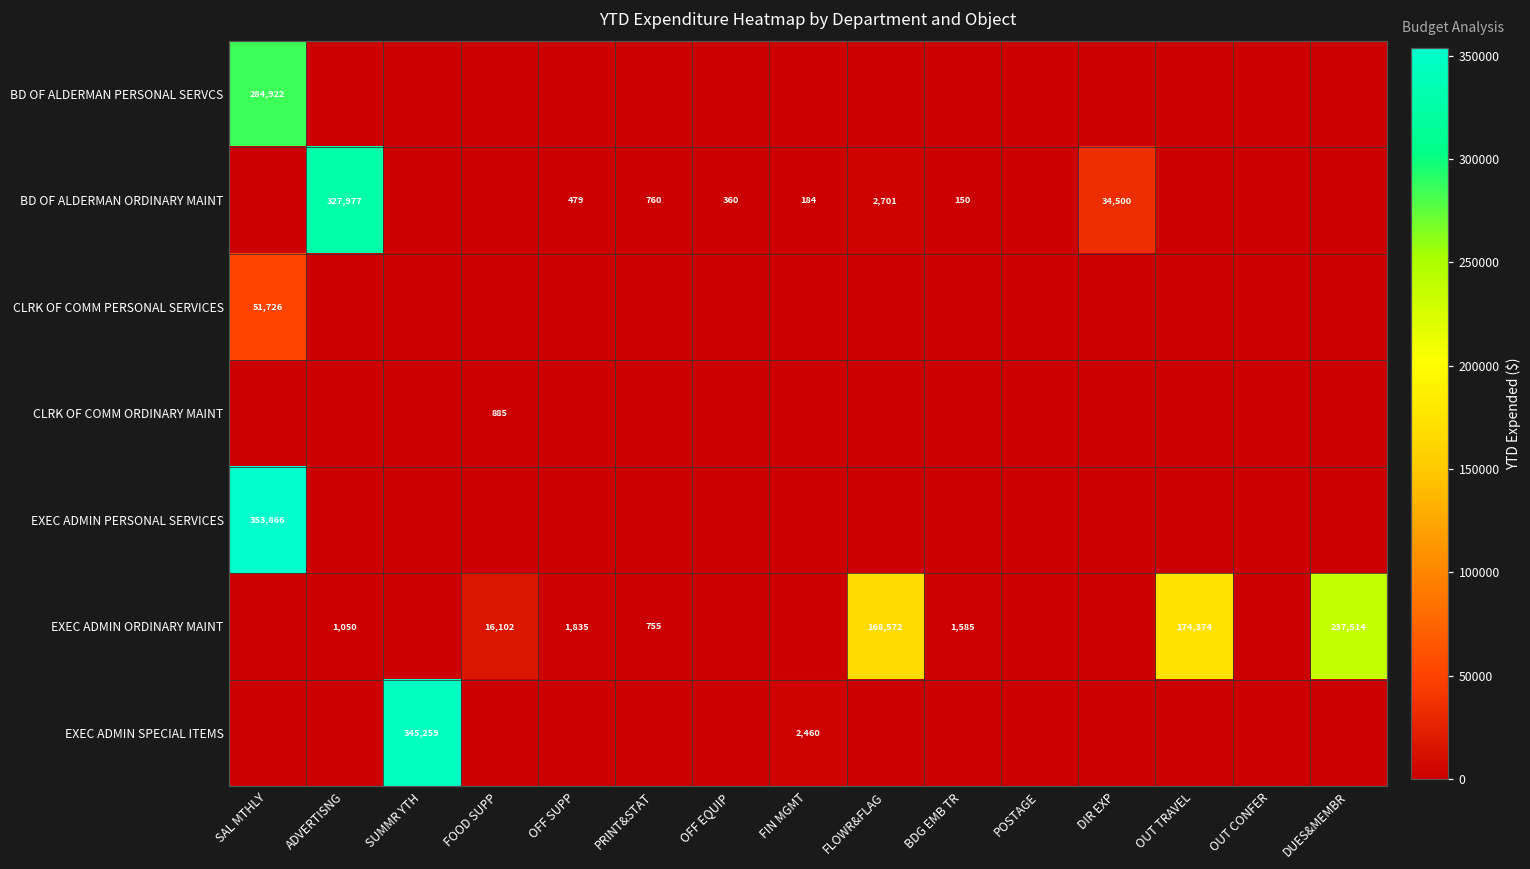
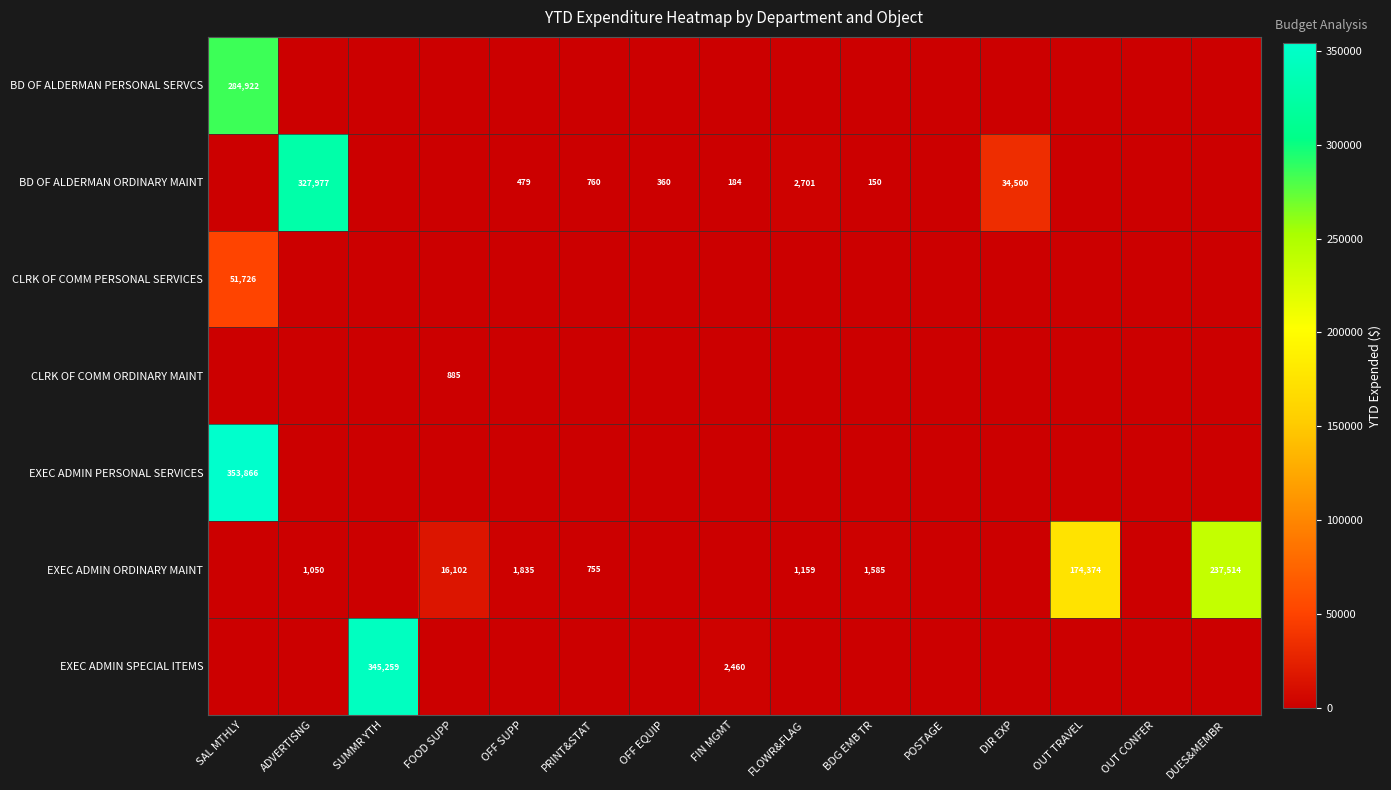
  {
    "BD OF ALDERMAN PERSONAL SERVCS": {
      "SAL MTHLY": "284,922"
    },
    "BD OF ALDERMAN ORDINARY MAINT": {
      "ADVERTISNG": "327,977",
      "OFF SUPP": "479",
      "PRINT&STAT": "760",
      "OFF EQUIP": "360",
      "FIN MGMT": "184",
      "FLOWR&FLAG": "2,701",
      "BDG EMB TR": "150",
      "DIR EXP": "34,500"
    },
    "CLRK OF COMM PERSONAL SERVICES": {
      "SAL MTHLY": "51,726"
    },
    "CLRK OF COMM ORDINARY MAINT": {
      "FOOD SUPP": "885"
    },
    "EXEC ADMIN PERSONAL SERVICES": {
      "SAL MTHLY": "353,866"
    },
    "EXEC ADMIN ORDINARY MAINT": {
      "ADVERTISNG": "1,050",
      "FOOD SUPP": "16,102",
      "OFF SUPP": "1,835",
      "PRINT&STAT": "755",
-     "FLOWR&FLAG": "168,572",
+     "FLOWR&FLAG": "1,159",
      "BDG EMB TR": "1,585",
      "OUT TRAVEL": "174,374",
      "DUES&MEMBR": "237,514"
    },
    "EXEC ADMIN SPECIAL ITEMS": {
      "SUMMR YTH": "345,259",
      "FIN MGMT": "2,460"
    }
  }
